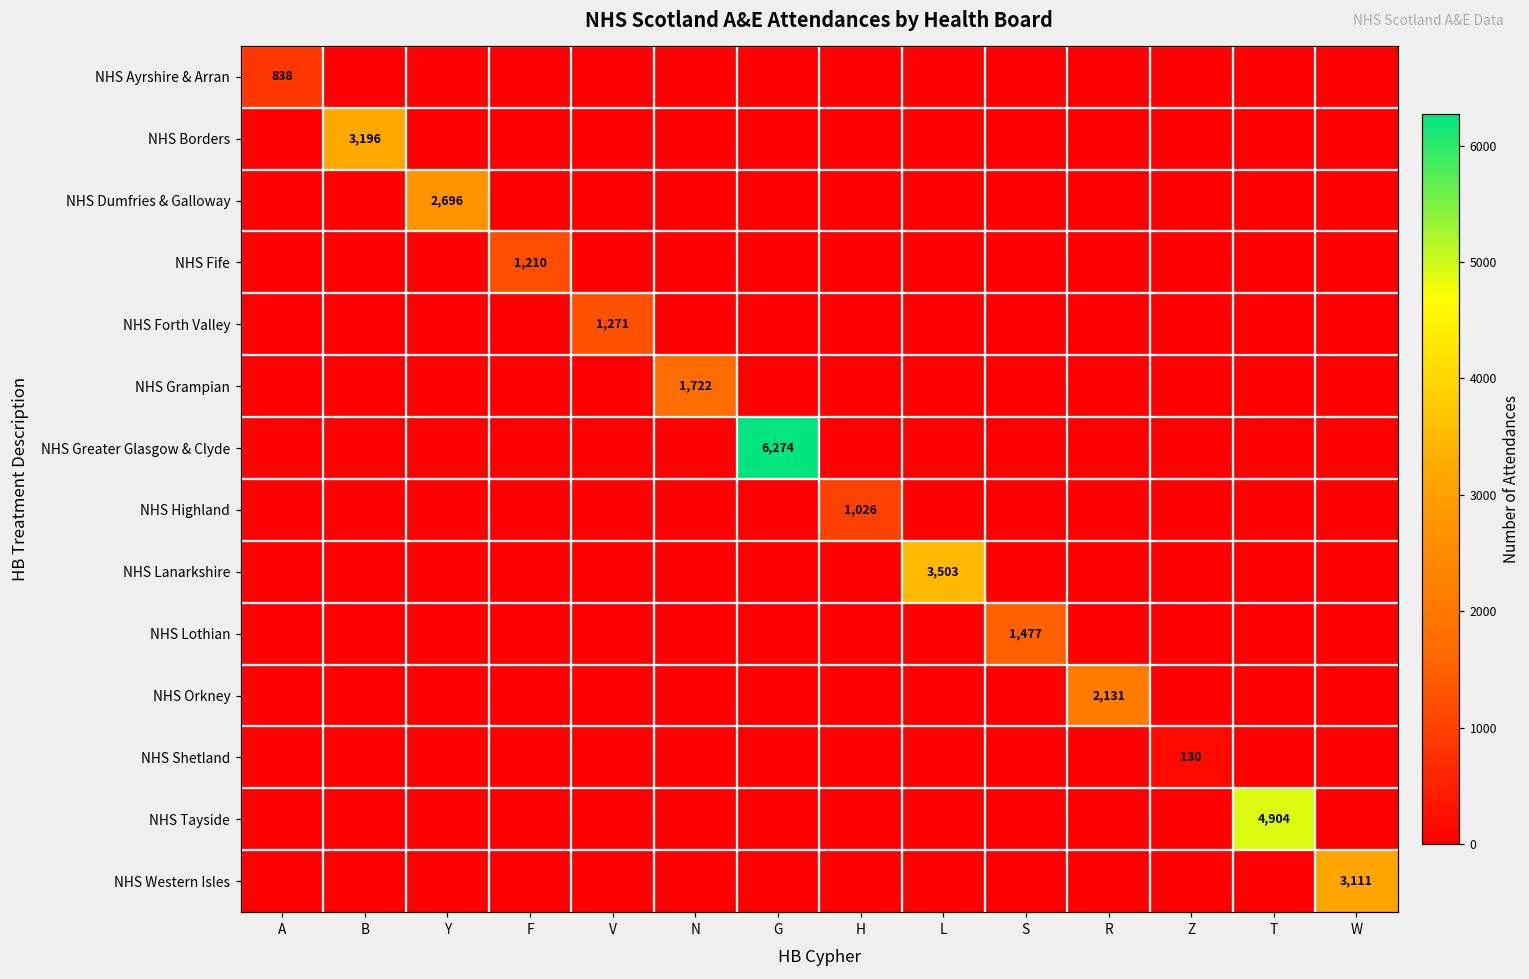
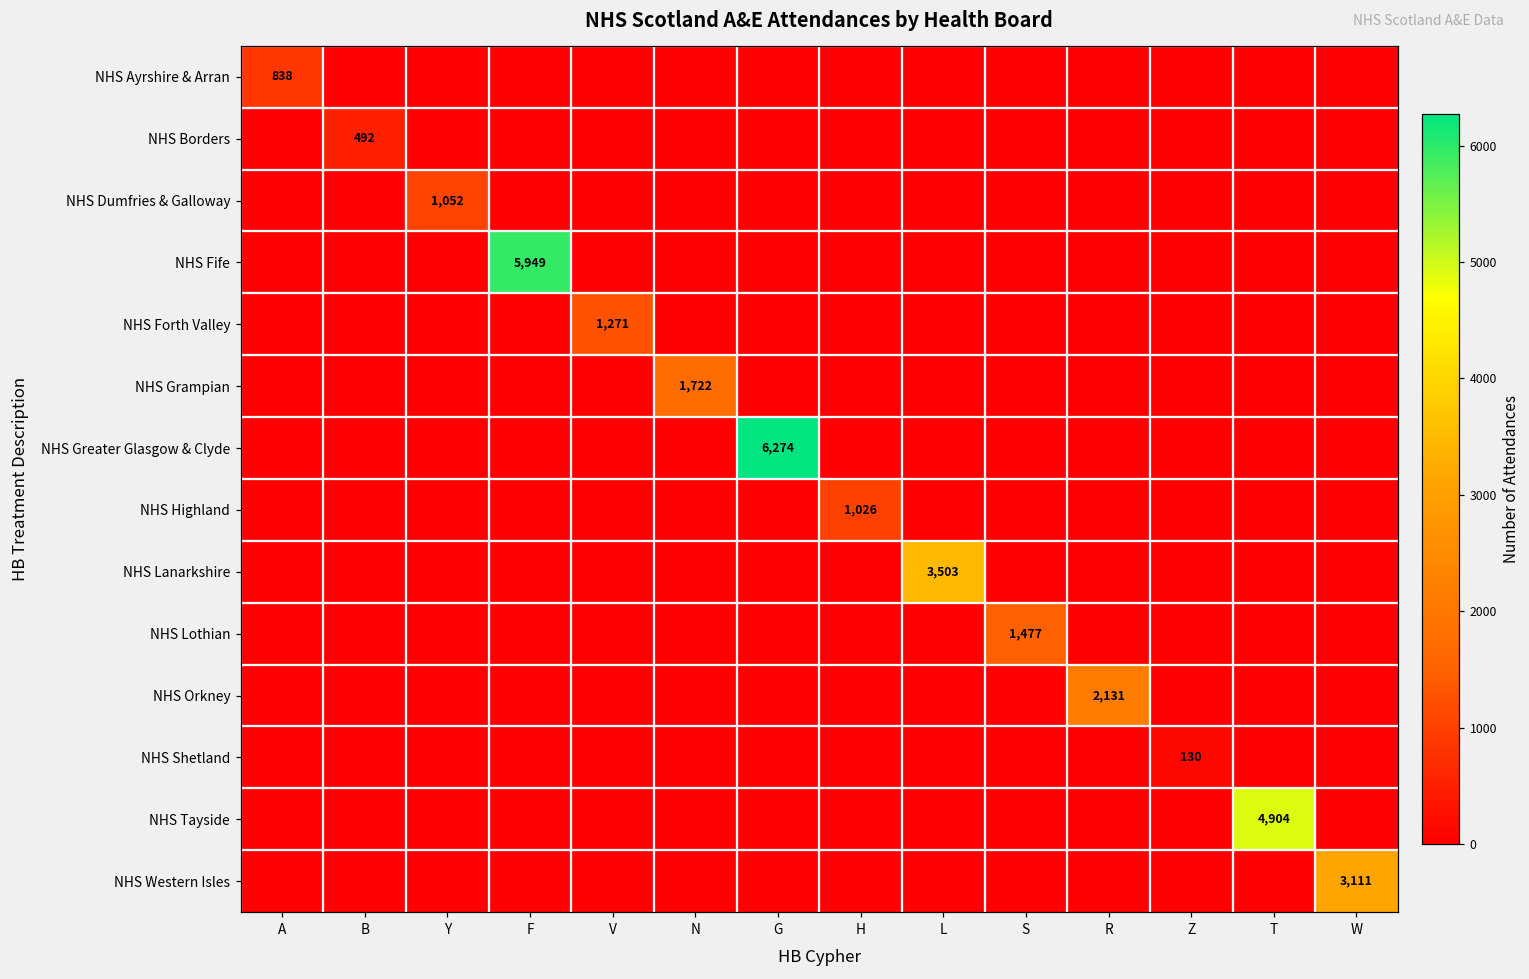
  {
    "NHS Ayrshire & Arran": {
      "A": "838"
    },
    "NHS Borders": {
-     "B": "3,196"
+     "B": "492"
    },
    "NHS Dumfries & Galloway": {
-     "Y": "2,696"
+     "Y": "1,052"
    },
    "NHS Fife": {
-     "F": "1,210"
+     "F": "5,949"
    },
    "NHS Forth Valley": {
      "V": "1,271"
    },
    "NHS Grampian": {
      "N": "1,722"
    },
    "NHS Greater Glasgow & Clyde": {
      "G": "6,274"
    },
    "NHS Highland": {
      "H": "1,026"
    },
    "NHS Lanarkshire": {
      "L": "3,503"
    },
    "NHS Lothian": {
      "S": "1,477"
    },
    "NHS Orkney": {
      "R": "2,131"
    },
    "NHS Shetland": {
      "Z": "130"
    },
    "NHS Tayside": {
      "T": "4,904"
    },
    "NHS Western Isles": {
      "W": "3,111"
    }
  }
